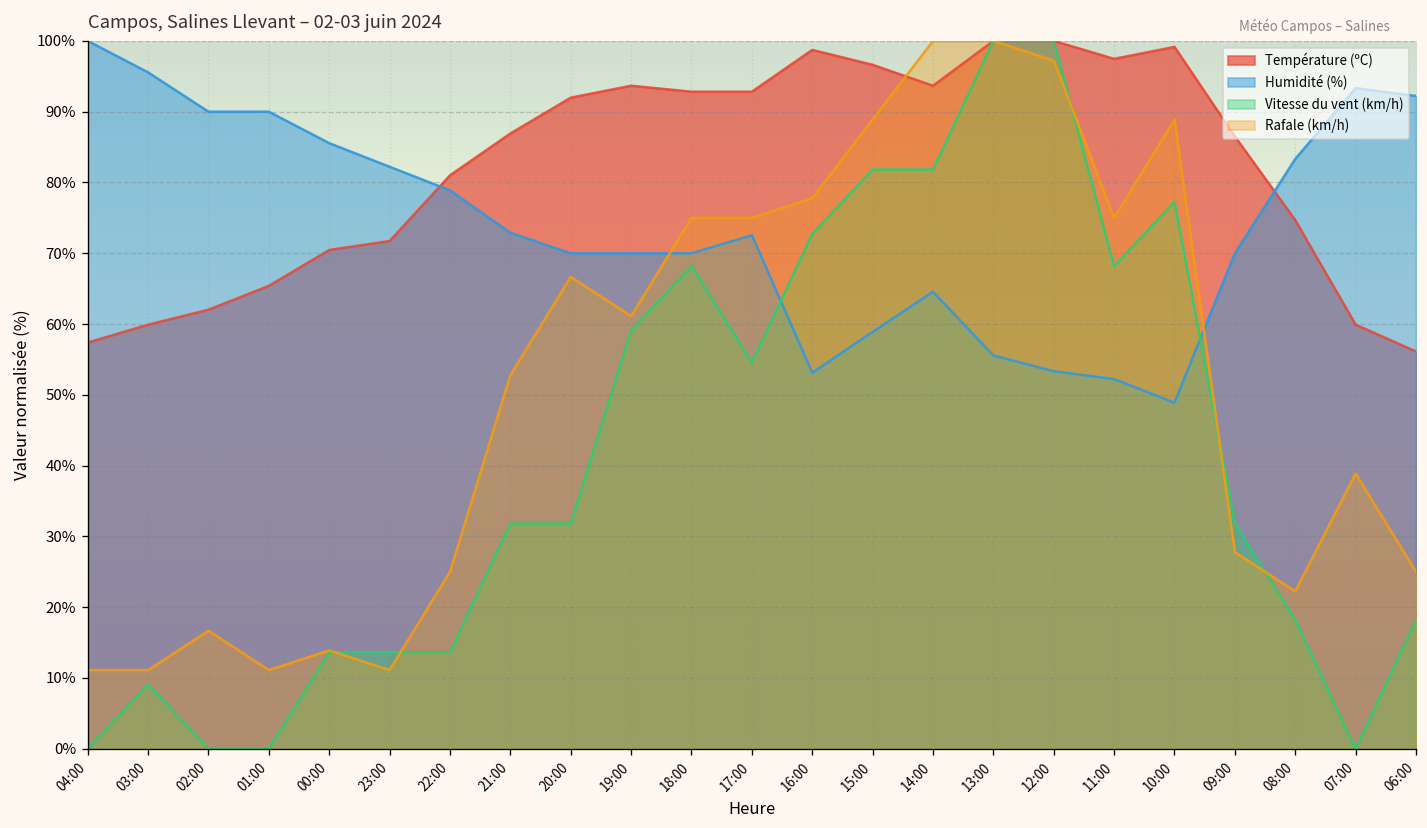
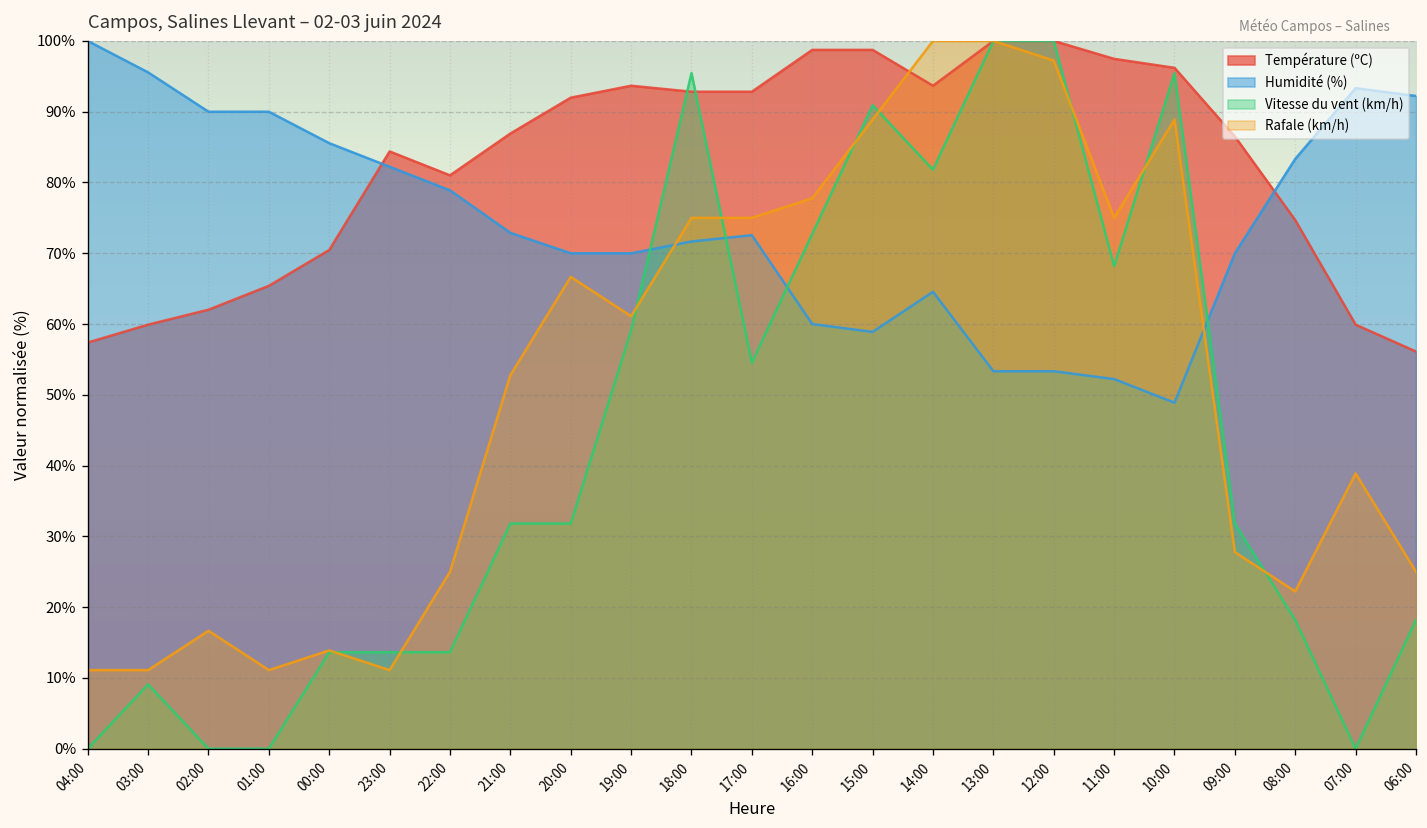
  {
    "Température (ºC)": {
      "04:00": "57%",
      "03:00": "60%",
      "02:00": "62%",
      "01:00": "65%",
      "00:00": "70%",
-     "23:00": "72%",
+     "23:00": "84%",
      "22:00": "81%",
      "21:00": "87%",
      "20:00": "92%",
      "19:00": "94%",
      "18:00": "93%",
      "17:00": "93%",
      "16:00": "99%",
-     "15:00": "97%",
+     "15:00": "99%",
      "14:00": "94%",
      "11:00": "97%",
-     "10:00": "99%",
+     "10:00": "96%",
      "09:00": "86%",
      "08:00": "75%",
      "07:00": "60%",
      "06:00": "56%"
    },
    "Humidité (%)": {
      "04:00": "100%",
      "03:00": "96%",
      "02:00": "90%",
      "01:00": "90%",
      "00:00": "86%",
      "23:00": "82%",
      "22:00": "79%",
      "21:00": "73%",
      "20:00": "70%",
      "19:00": "70%",
-     "18:00": "70%",
+     "18:00": "72%",
      "17:00": "73%",
-     "16:00": "53%",
+     "16:00": "60%",
      "15:00": "59%",
      "14:00": "65%",
-     "13:00": "56%",
+     "13:00": "53%",
      "12:00": "53%",
      "11:00": "52%",
      "10:00": "49%",
      "09:00": "70%",
      "08:00": "83%",
      "06:00": "92%"
    },
    "Vitesse du vent (km/h)": {
      "04:00": "0%",
      "03:00": "9%",
      "02:00": "0%",
      "01:00": "0%",
      "23:00": "14%",
      "22:00": "14%",
      "21:00": "32%",
      "20:00": "32%",
      "19:00": "59%",
-     "18:00": "68%",
+     "18:00": "95%",
      "17:00": "55%",
      "16:00": "73%",
-     "15:00": "82%",
+     "15:00": "91%",
      "14:00": "82%",
      "11:00": "68%",
-     "10:00": "77%",
+     "10:00": "95%",
      "09:00": "32%",
      "08:00": "18%",
      "07:00": "0%",
      "06:00": "18%"
    },
    "Rafale (km/h)": {
      "04:00": "11%",
      "03:00": "11%",
      "02:00": "17%",
      "01:00": "11%",
      "23:00": "11%",
      "22:00": "25%",
      "21:00": "53%",
      "20:00": "67%",
      "19:00": "61%",
      "18:00": "75%",
      "17:00": "75%",
      "16:00": "78%",
      "15:00": "89%",
      "14:00": "100%",
      "12:00": "97%",
      "11:00": "75%",
      "10:00": "89%",
      "09:00": "28%",
      "08:00": "22%",
      "07:00": "39%",
      "06:00": "25%"
    }
  }
